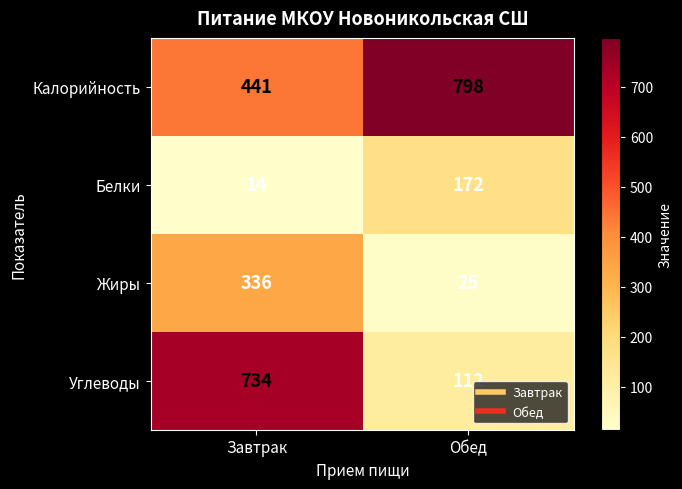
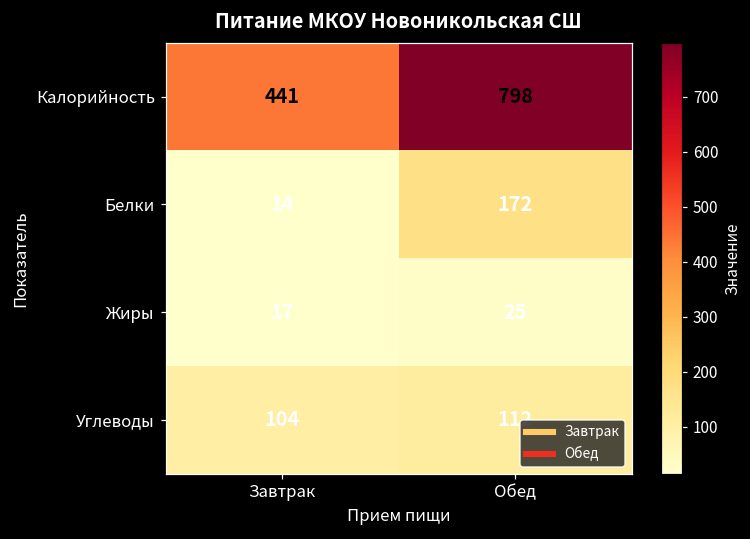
  {
    "Калорийность": {
      "Завтрак": 441,
      "Обед": 798
    },
    "Белки": {
      "Завтрак": 14,
      "Обед": 172
    },
    "Жиры": {
-     "Завтрак": 336,
+     "Завтрак": 17,
      "Обед": 25
    },
    "Углеводы": {
-     "Завтрак": 734
+     "Завтрак": 104
    }
  }
